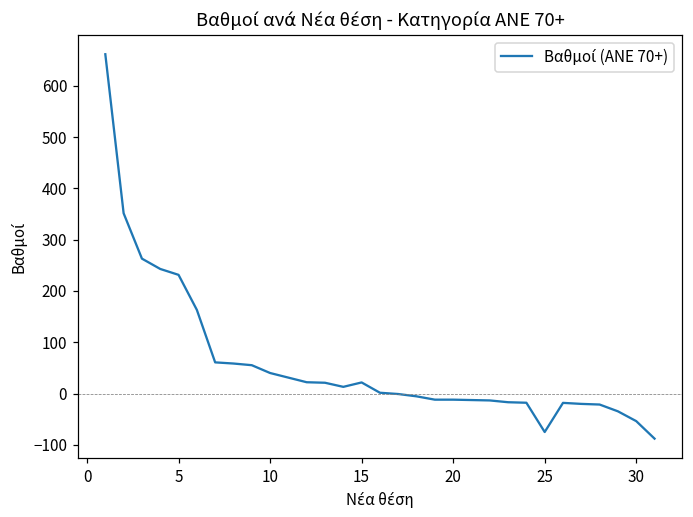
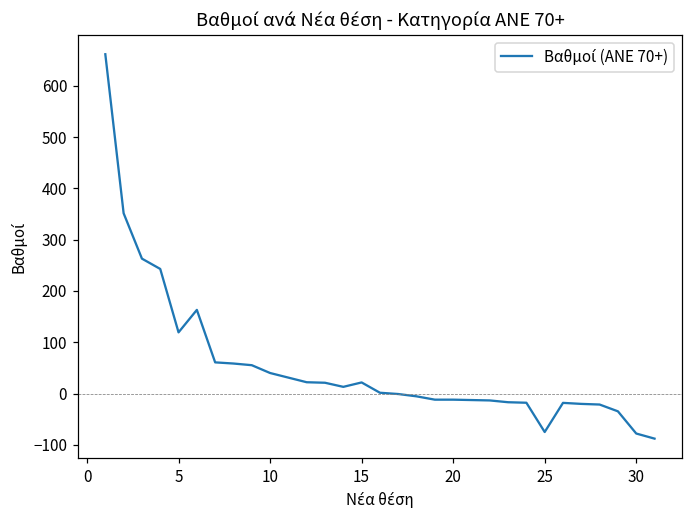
  {
-   "5": 230,
+   "5": 120,
    "10": 40,
    "15": 20,
    "20": -10,
    "25": -80,
-   "30": -50
+   "30": -80
  }
